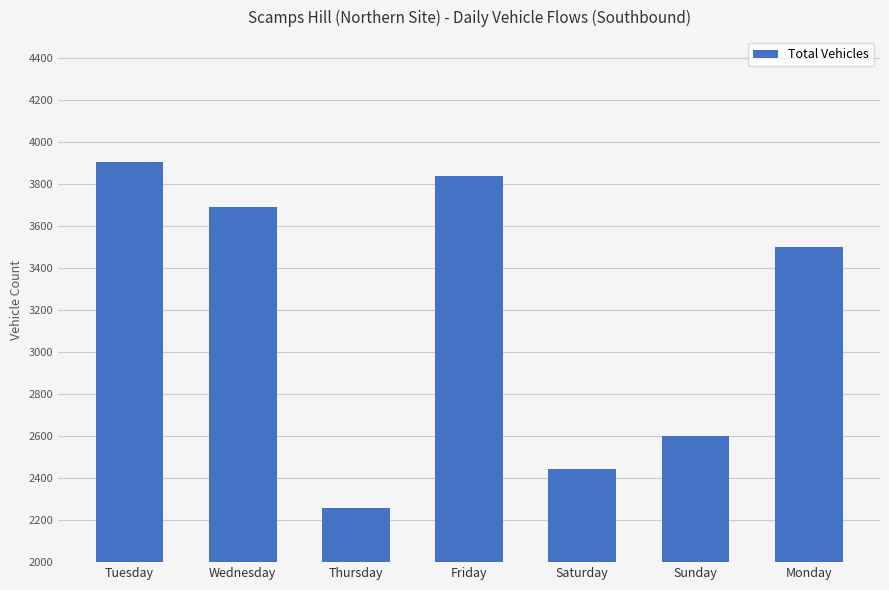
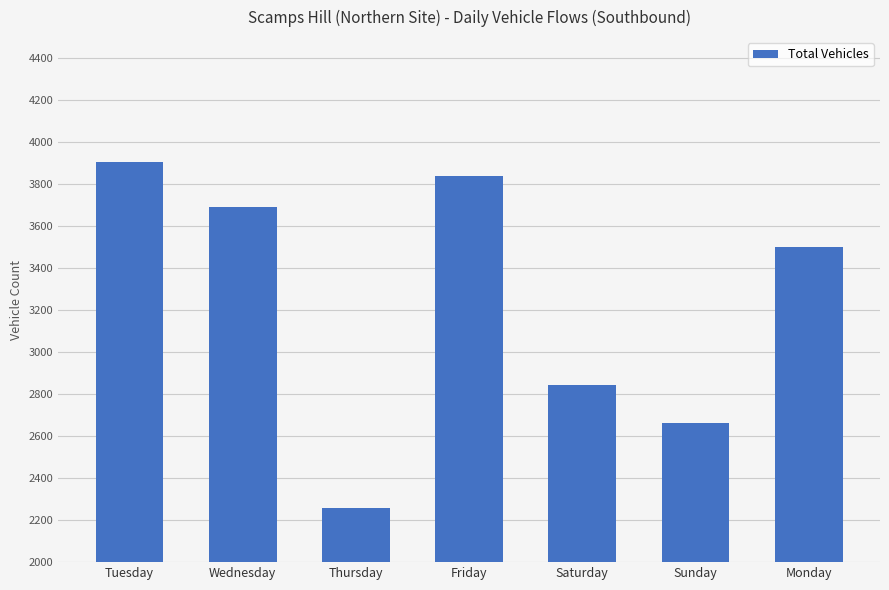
  {
    "Tuesday": 3910,
    "Wednesday": 3690,
    "Thursday": 2260,
    "Friday": 3840,
-   "Saturday": 2440,
-   "Sunday": 2600,
+   "Saturday": 2840,
+   "Sunday": 2660,
    "Monday": 3500
  }
